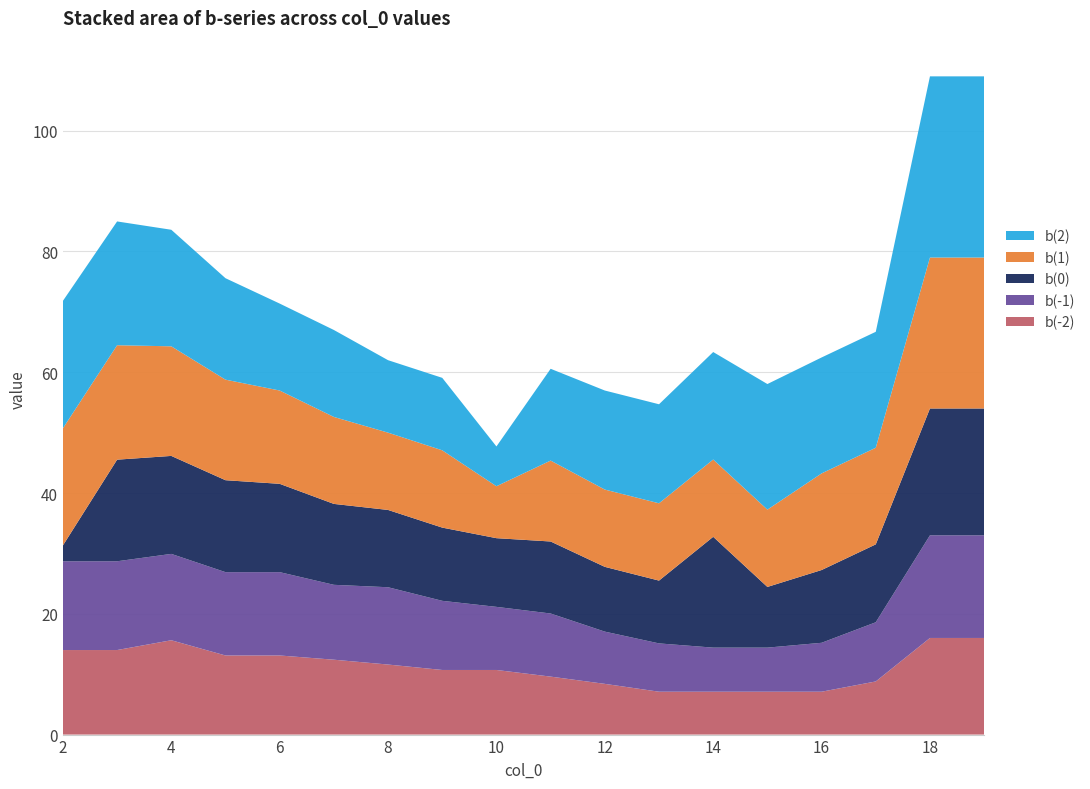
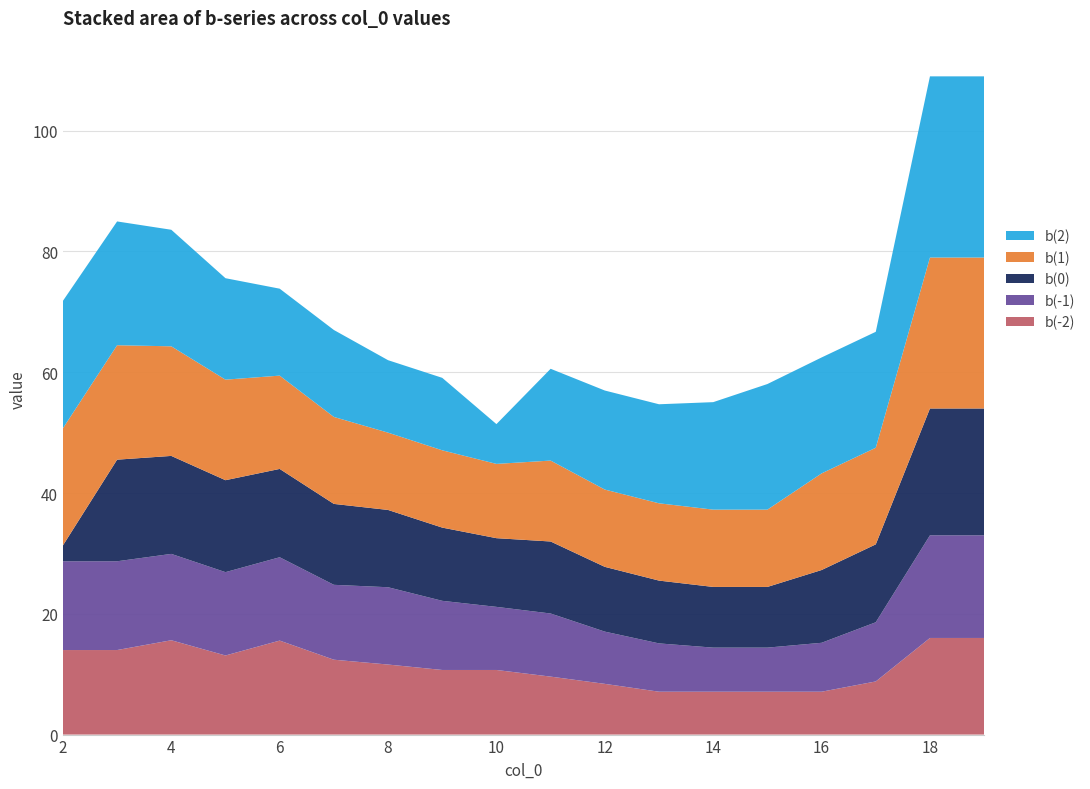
  {
    "b(-2)": {
      "2": 14,
      "4": 16,
-     "6": 13,
+     "6": 16,
      "8": 12,
      "10": 11,
      "12": 8,
      "14": 7,
      "16": 7,
      "18": 16
    },
    "b(-1)": {
      "2": 15,
      "4": 14,
      "6": 14,
      "8": 13,
      "10": 10,
      "12": 9,
      "14": 7,
      "16": 8,
      "18": 17
    },
    "b(0)": {
      "2": 3,
      "4": 16,
      "6": 15,
      "8": 13,
      "10": 11,
      "12": 11,
-     "14": 18,
+     "14": 10,
      "16": 12,
      "18": 21
    },
    "b(1)": {
      "2": 19,
      "4": 18,
      "6": 15,
      "8": 13,
-     "10": 9,
+     "10": 12,
      "12": 13,
      "14": 13,
      "16": 16,
      "18": 25
    },
    "b(2)": {
      "2": 21,
      "4": 19,
      "6": 14,
      "8": 12,
      "10": 7,
      "12": 16,
      "14": 18,
      "16": 19,
      "18": 30
    }
  }
